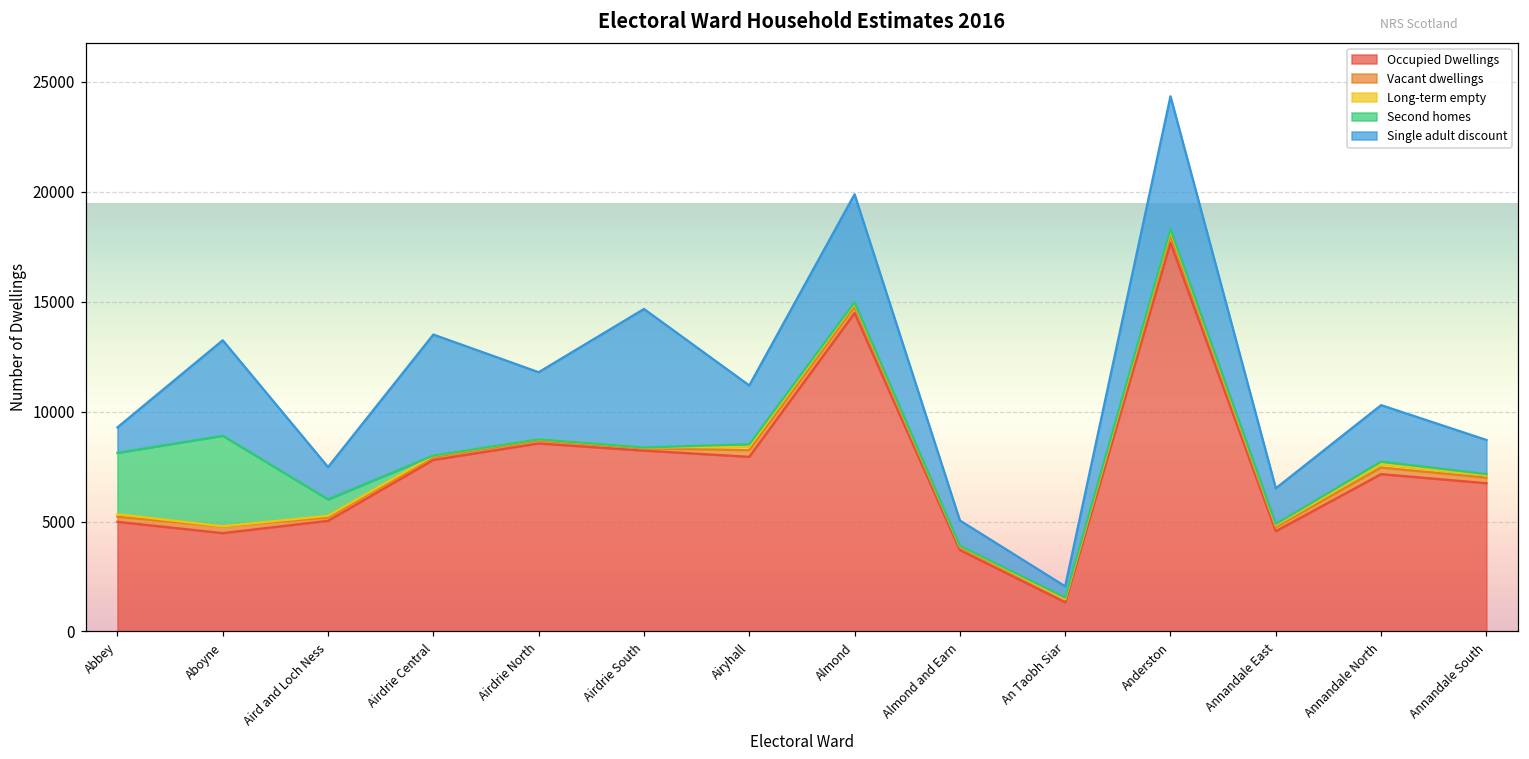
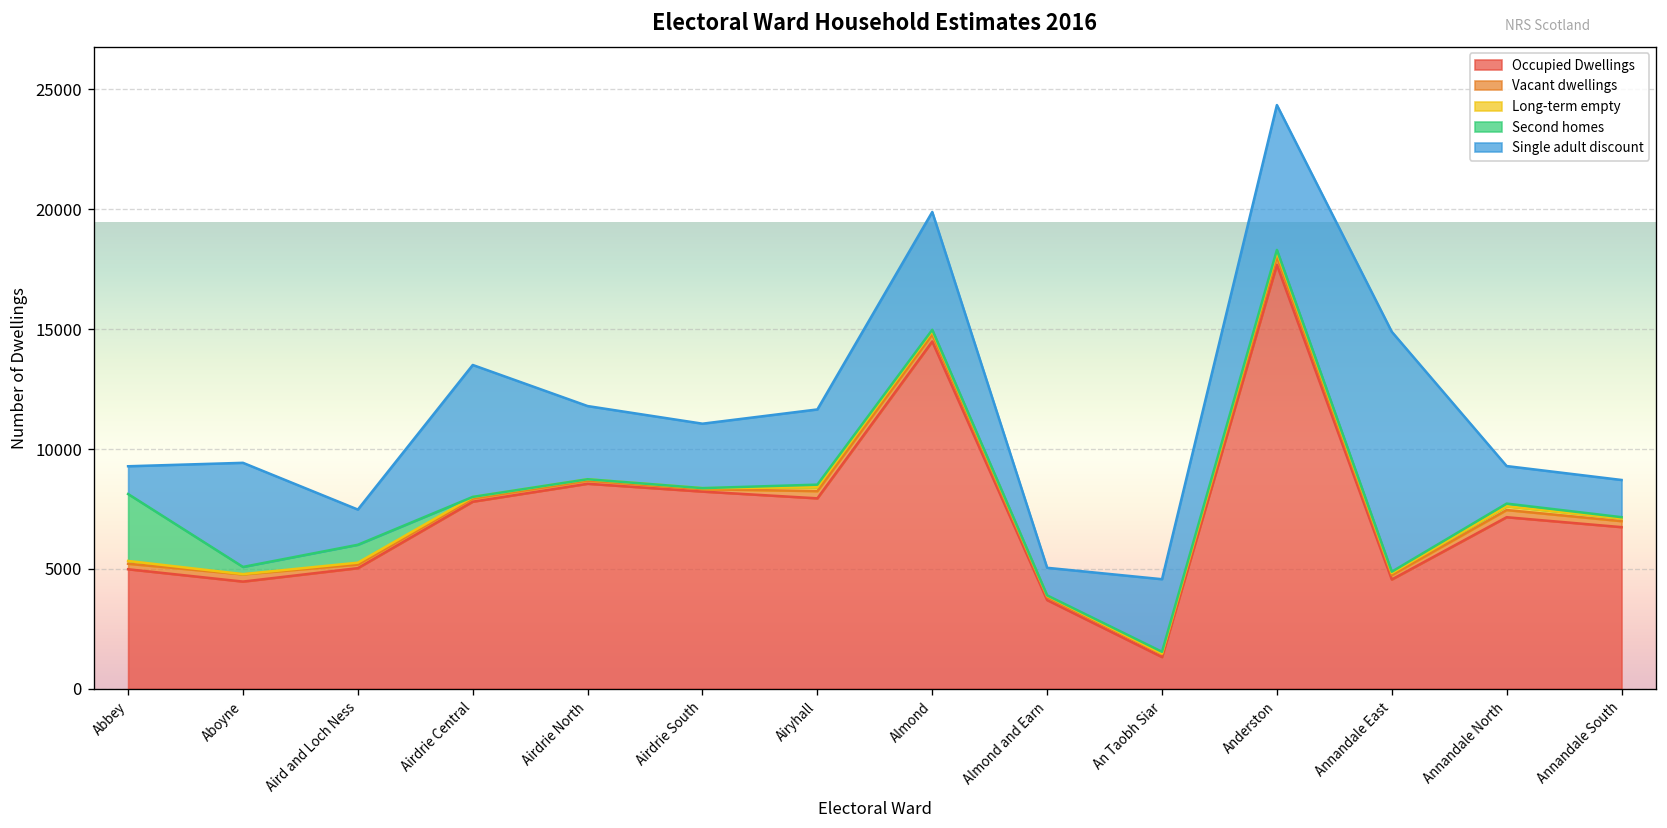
  {
    "Second homes": {
      "Abbey": 2800,
-     "Aboyne": 4100,
+     "Aboyne": 300,
      "Aird and Loch Ness": 700
    },
    "Single adult discount": {
      "Abbey": 1200,
      "Aboyne": 4300,
      "Aird and Loch Ness": 1500,
      "Airdrie Central": 5500,
      "Airdrie North": 3100,
-     "Airdrie South": 6300,
-     "Airyhall": 2700,
+     "Airdrie South": 2700,
+     "Airyhall": 3100,
      "Almond": 4900,
      "Almond and Earn": 1200,
-     "An Taobh Siar": 500,
+     "An Taobh Siar": 3000,
      "Anderston": 6000,
-     "Annandale East": 1600,
-     "Annandale North": 2600,
+     "Annandale East": 10000,
+     "Annandale North": 1600,
      "Annandale South": 1600
    }
  }
